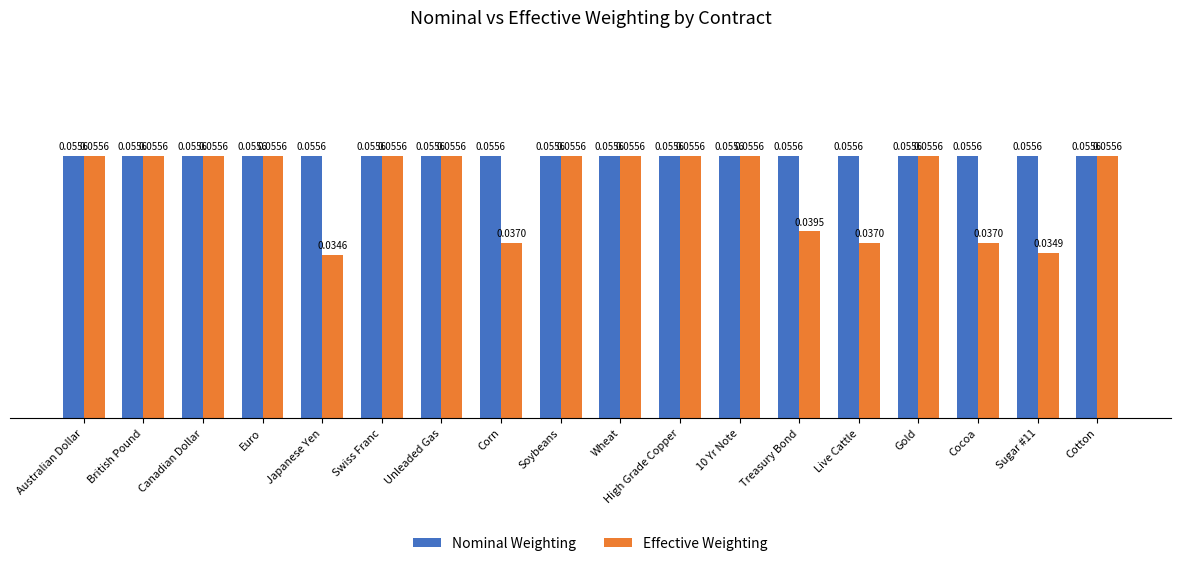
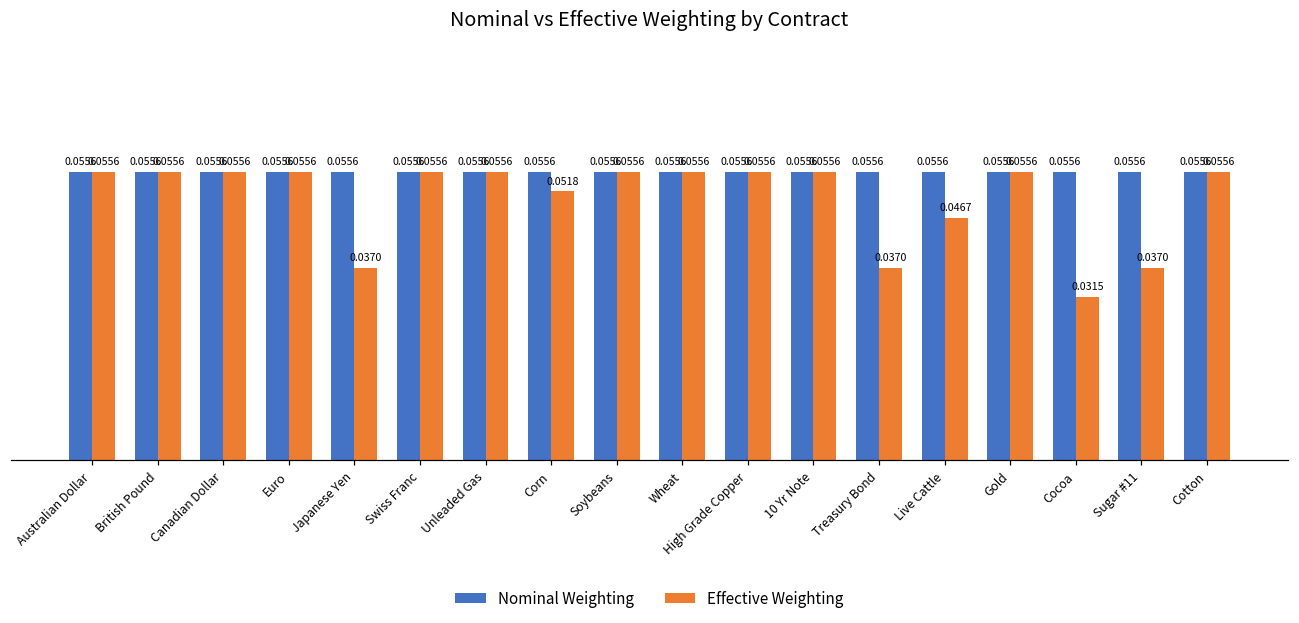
  {
    "Nominal Weighting": {
      "Japanese Yen": 0.0556,
      "Corn": 0.0556,
      "Treasury Bond": 0.0556,
      "Live Cattle": 0.0556,
      "Cocoa": 0.0556,
      "Sugar #11": 0.0556
    },
    "Effective Weighting": {
-     "Japanese Yen": 0.0346,
-     "Corn": 0.0370,
-     "Treasury Bond": 0.0395,
-     "Live Cattle": 0.0370,
-     "Cocoa": 0.0370,
-     "Sugar #11": 0.0349
+     "Japanese Yen": 0.0370,
+     "Corn": 0.0518,
+     "Treasury Bond": 0.0370,
+     "Live Cattle": 0.0467,
+     "Cocoa": 0.0315,
+     "Sugar #11": 0.0370
    }
  }
